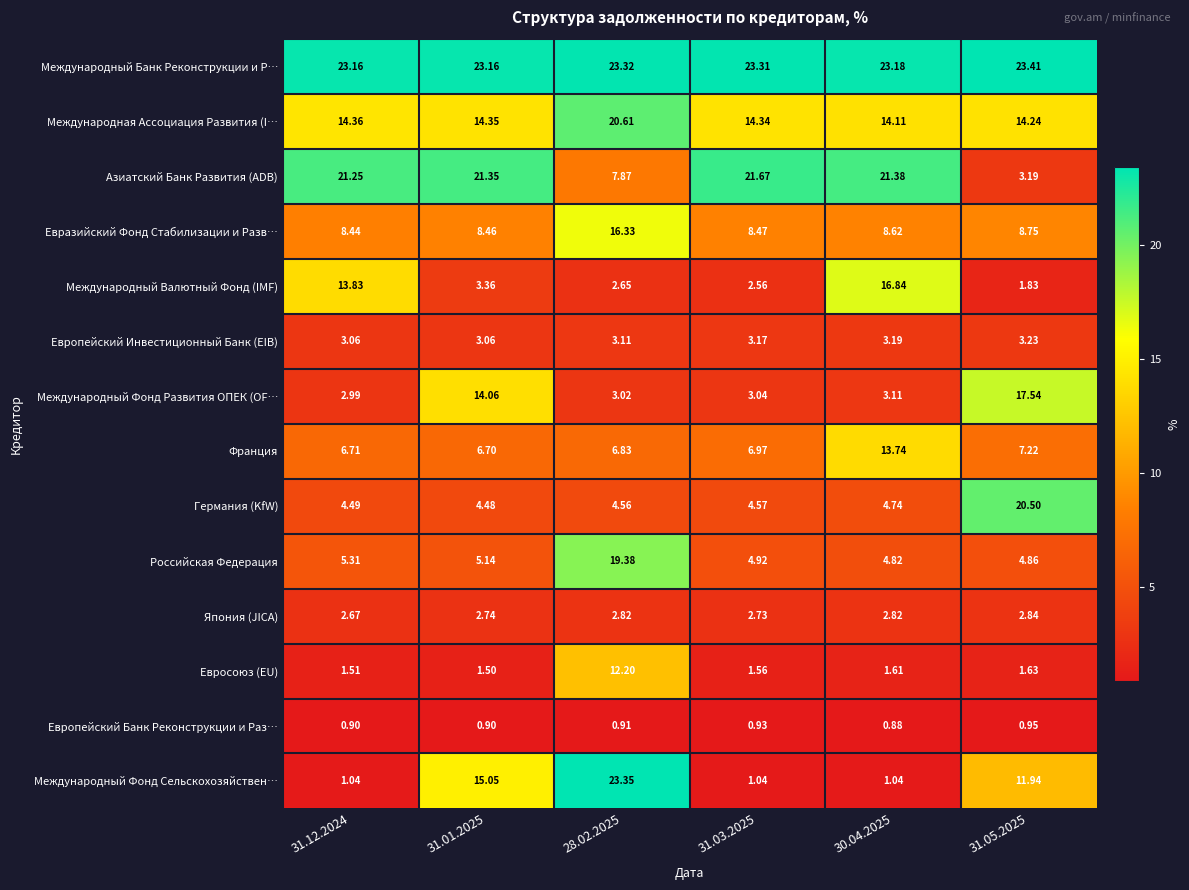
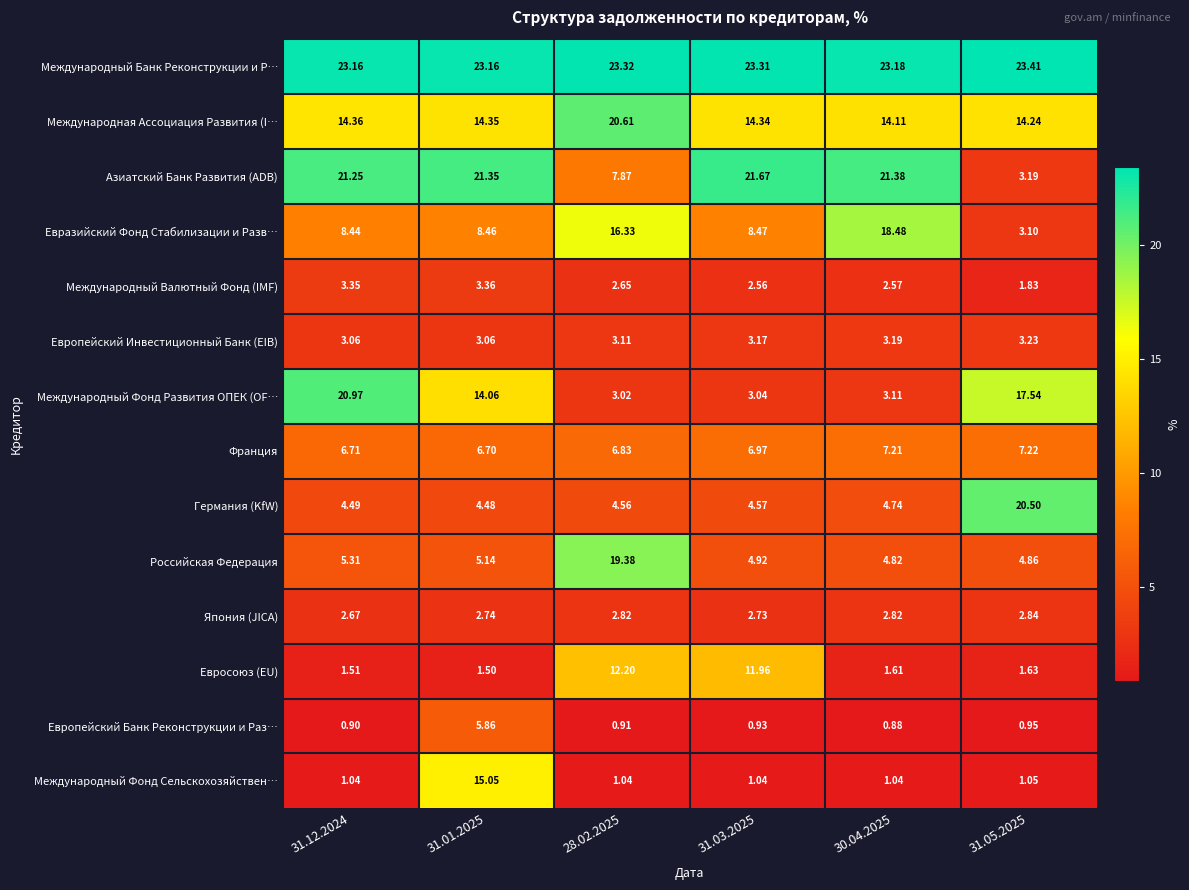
  {
    "Международный Банк Реконструкции и Р…": {
      "31.12.2024": 23.16,
      "31.01.2025": 23.16,
      "28.02.2025": 23.32,
      "31.03.2025": 23.31,
      "30.04.2025": 23.18,
      "31.05.2025": 23.41
    },
    "Международная Ассоциация Развития (I…": {
      "31.12.2024": 14.36,
      "31.01.2025": 14.35,
      "28.02.2025": 20.61,
      "31.03.2025": 14.34,
      "30.04.2025": 14.11,
      "31.05.2025": 14.24
    },
    "Азиатский Банк Развития (ADB)": {
      "31.12.2024": 21.25,
      "31.01.2025": 21.35,
      "28.02.2025": 7.87,
      "31.03.2025": 21.67,
      "30.04.2025": 21.38,
      "31.05.2025": 3.19
    },
    "Евразийский Фонд Стабилизации и Разв…": {
      "31.12.2024": 8.44,
      "31.01.2025": 8.46,
      "28.02.2025": 16.33,
      "31.03.2025": 8.47,
-     "30.04.2025": 8.62,
-     "31.05.2025": 8.75
+     "30.04.2025": 18.48,
+     "31.05.2025": 3.10
    },
    "Международный Валютный Фонд (IMF)": {
-     "31.12.2024": 13.83,
+     "31.12.2024": 3.35,
      "31.01.2025": 3.36,
      "28.02.2025": 2.65,
      "31.03.2025": 2.56,
-     "30.04.2025": 16.84,
+     "30.04.2025": 2.57,
      "31.05.2025": 1.83
    },
    "Европейский Инвестиционный Банк (EIB)": {
      "31.12.2024": 3.06,
      "31.01.2025": 3.06,
      "28.02.2025": 3.11,
      "31.03.2025": 3.17,
      "30.04.2025": 3.19,
      "31.05.2025": 3.23
    },
    "Международный Фонд Развития ОПЕК (OF…": {
-     "31.12.2024": 2.99,
+     "31.12.2024": 20.97,
      "31.01.2025": 14.06,
      "28.02.2025": 3.02,
      "31.03.2025": 3.04,
      "30.04.2025": 3.11,
      "31.05.2025": 17.54
    },
    "Франция": {
      "31.12.2024": 6.71,
      "31.01.2025": 6.70,
      "28.02.2025": 6.83,
      "31.03.2025": 6.97,
-     "30.04.2025": 13.74,
+     "30.04.2025": 7.21,
      "31.05.2025": 7.22
    },
    "Германия (KfW)": {
      "31.12.2024": 4.49,
      "31.01.2025": 4.48,
      "28.02.2025": 4.56,
      "31.03.2025": 4.57,
      "30.04.2025": 4.74,
      "31.05.2025": 20.50
    },
    "Российская Федерация": {
      "31.12.2024": 5.31,
      "31.01.2025": 5.14,
      "28.02.2025": 19.38,
      "31.03.2025": 4.92,
      "30.04.2025": 4.82,
      "31.05.2025": 4.86
    },
    "Япония (JICA)": {
      "31.12.2024": 2.67,
      "31.01.2025": 2.74,
      "28.02.2025": 2.82,
      "31.03.2025": 2.73,
      "30.04.2025": 2.82,
      "31.05.2025": 2.84
    },
    "Евросоюз (EU)": {
      "31.12.2024": 1.51,
      "31.01.2025": 1.50,
      "28.02.2025": 12.20,
-     "31.03.2025": 1.56,
+     "31.03.2025": 11.96,
      "30.04.2025": 1.61,
      "31.05.2025": 1.63
    },
    "Европейский Банк Реконструкции и Раз…": {
      "31.12.2024": 0.90,
-     "31.01.2025": 0.90,
+     "31.01.2025": 5.86,
      "28.02.2025": 0.91,
      "31.03.2025": 0.93,
      "30.04.2025": 0.88,
      "31.05.2025": 0.95
    },
    "Международный Фонд Сельскохозяйствен…": {
      "31.12.2024": 1.04,
      "31.01.2025": 15.05,
-     "28.02.2025": 23.35,
+     "28.02.2025": 1.04,
      "31.03.2025": 1.04,
      "30.04.2025": 1.04,
-     "31.05.2025": 11.94
+     "31.05.2025": 1.05
    }
  }
